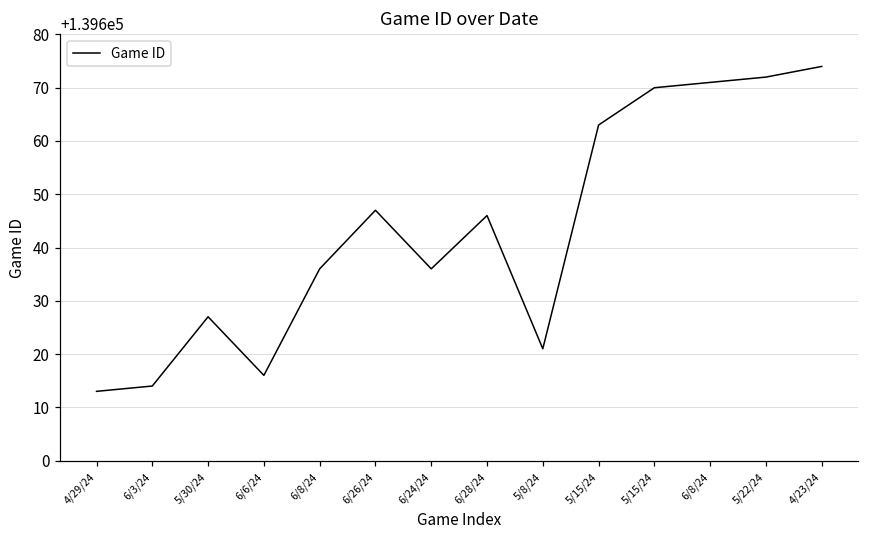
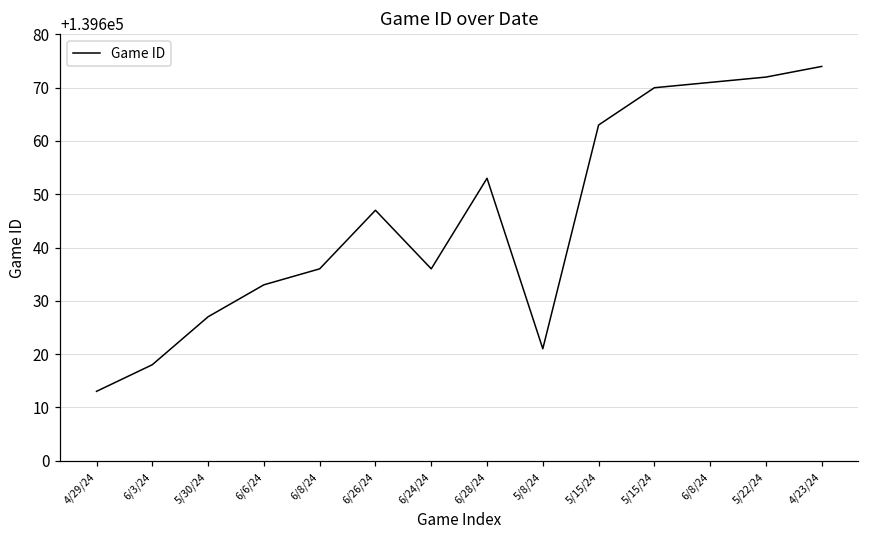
  {
    "4/29/24": 139613,
-   "6/3/24": 139614,
+   "6/3/24": 139618,
    "5/30/24": 139627,
-   "6/6/24": 139616,
+   "6/6/24": 139633,
    "6/26/24": 139647,
    "6/24/24": 139636,
-   "6/28/24": 139646,
+   "6/28/24": 139653,
    "5/8/24": 139621,
    "5/22/24": 139672,
    "4/23/24": 139674
  }
